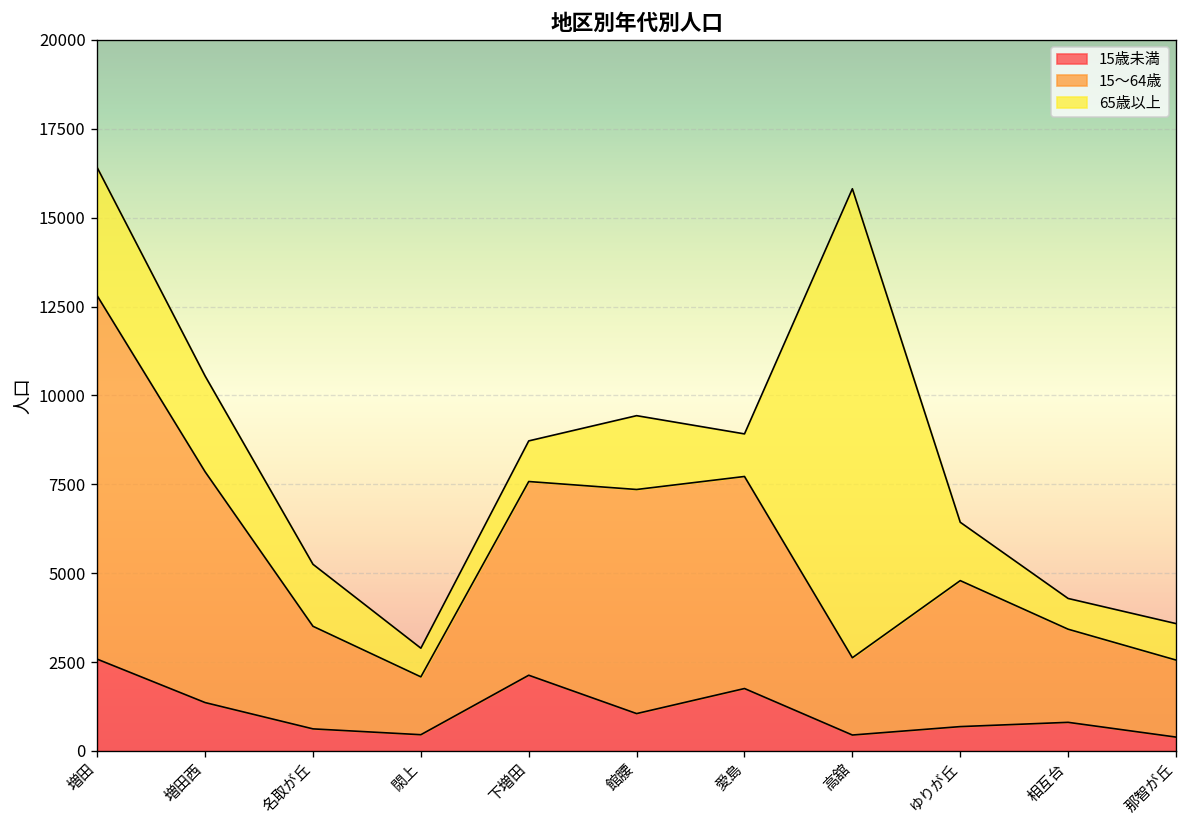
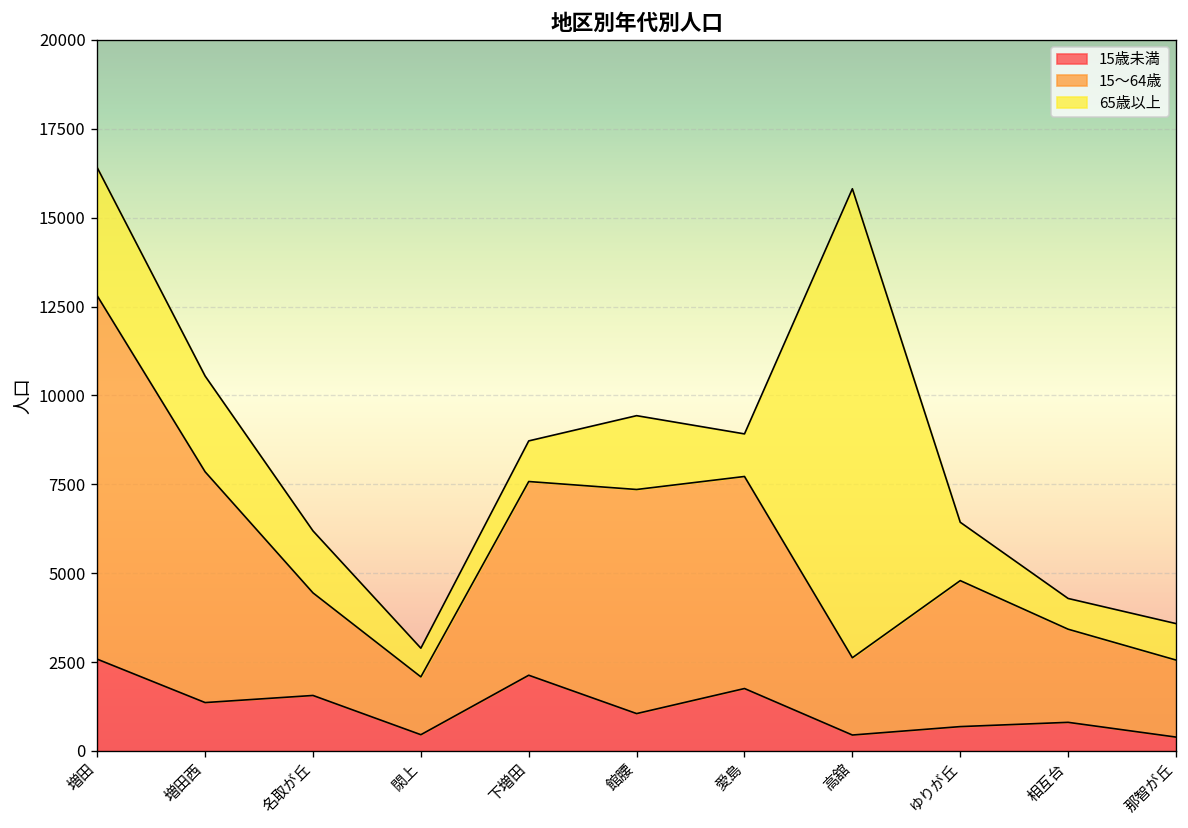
  {
    "15歳未満": {
      "増田": 2600,
      "増田西": 1400,
-     "名取が丘": 600,
+     "名取が丘": 1600,
      "閖上": 500,
      "下増田": 2100,
      "館腰": 1000,
      "愛島": 1800,
      "高舘": 400,
      "ゆりが丘": 700,
      "相互台": 800,
      "那智が丘": 400
    },
    "15～64歳": {
      "増田": 10200,
      "増田西": 6500,
      "名取が丘": 2900,
      "閖上": 1600,
      "下増田": 5500,
      "館腰": 6300,
      "愛島": 6000,
      "高舘": 2200,
      "ゆりが丘": 4100,
      "相互台": 2600,
      "那智が丘": 2200
    },
    "65歳以上": {
      "増田": 3600,
      "増田西": 2700,
      "名取が丘": 1700,
      "閖上": 800,
      "下増田": 1100,
      "館腰": 2100,
      "愛島": 1200,
      "高舘": 13200,
      "ゆりが丘": 1600,
      "相互台": 900,
      "那智が丘": 1000
    }
  }
